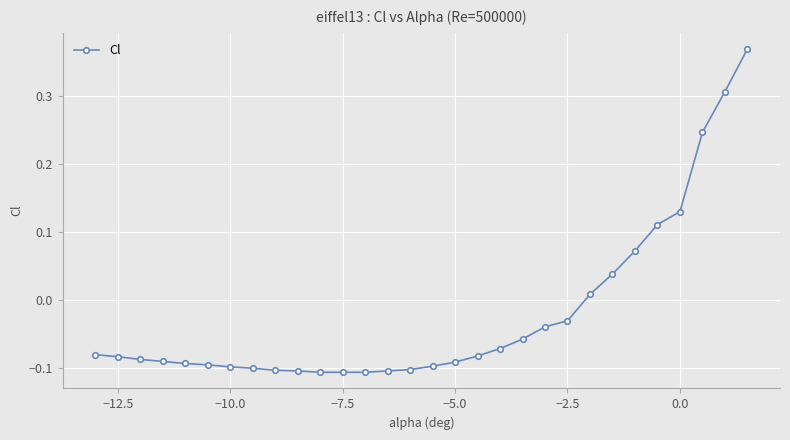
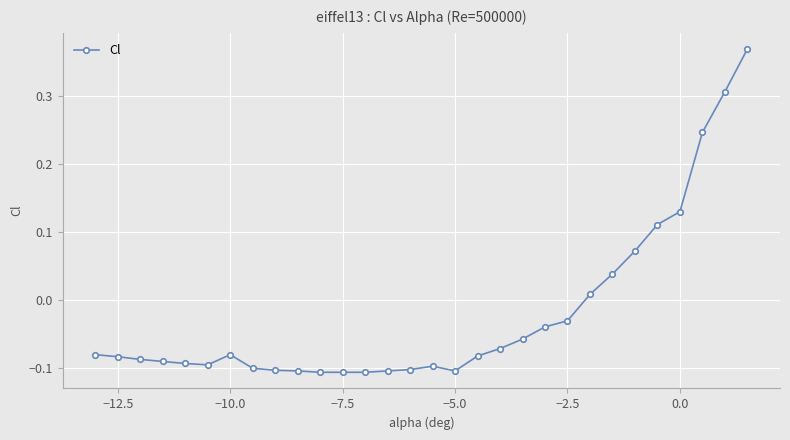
  {
    "−12.5": -0.08,
-   "−10.0": -0.10,
+   "−10.0": -0.08,
    "−7.5": -0.11,
-   "−5.0": -0.09,
+   "−5.0": -0.11,
    "−2.5": -0.03,
    "0.0": 0.13
  }
